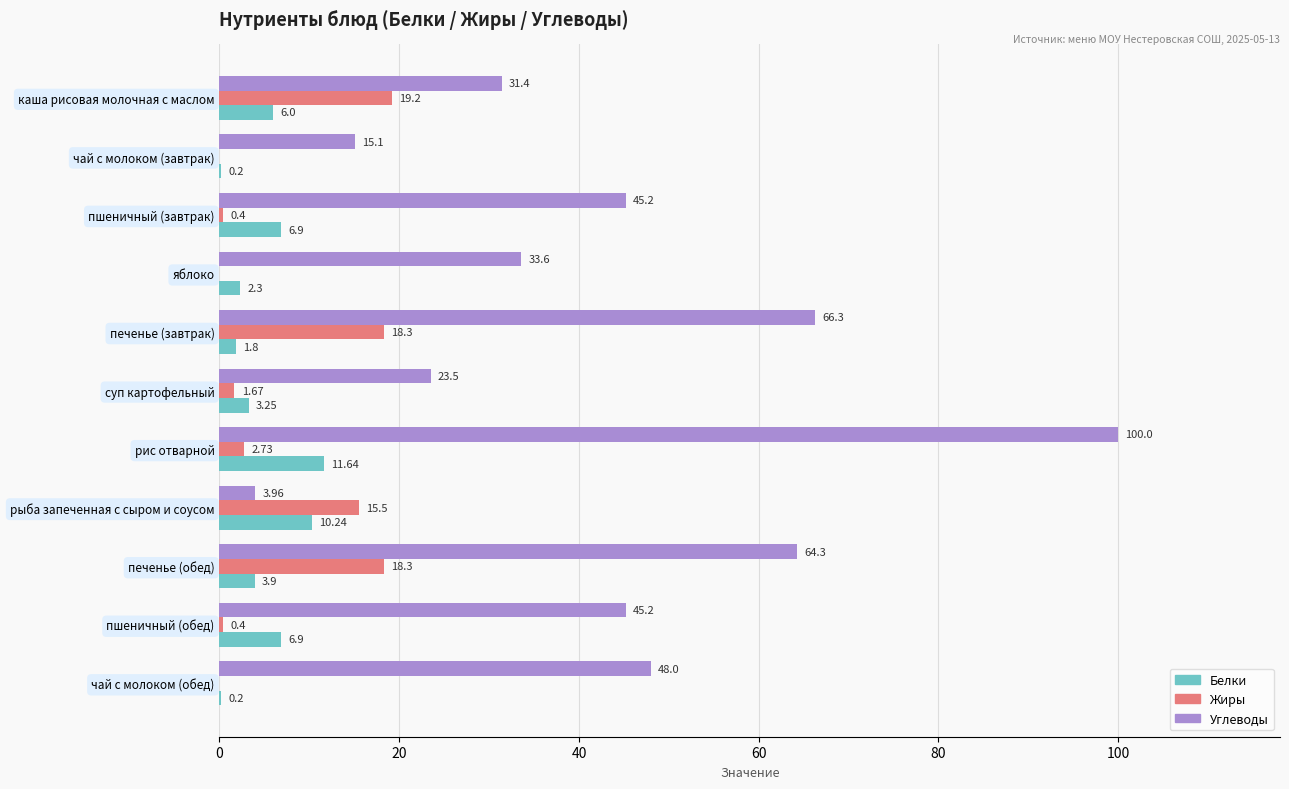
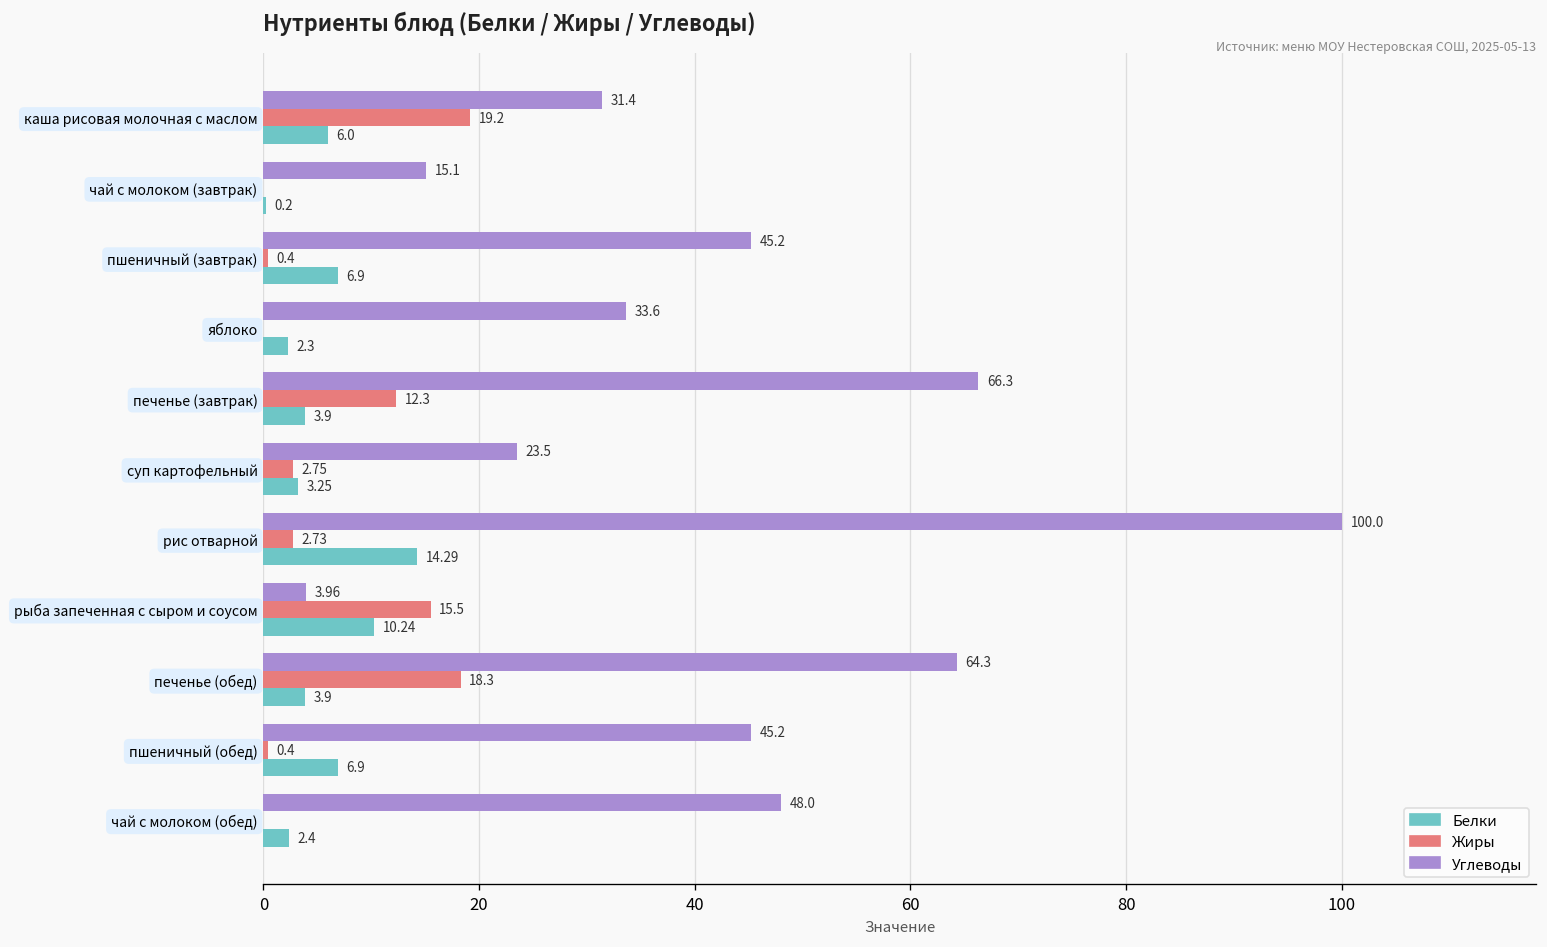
  {
    "Белки": {
      "каша рисовая молочная с маслом": 6.0,
      "чай с молоком (завтрак)": 0.2,
      "пшеничный (завтрак)": 6.9,
      "яблоко": 2.3,
-     "печенье (завтрак)": 1.8,
+     "печенье (завтрак)": 3.9,
      "суп картофельный": 3.25,
-     "рис отварной": 11.64,
+     "рис отварной": 14.29,
      "рыба запеченная с сыром и соусом": 10.24,
      "печенье (обед)": 3.9,
      "пшеничный (обед)": 6.9,
-     "чай с молоком (обед)": 0.2
+     "чай с молоком (обед)": 2.4
    },
    "Жиры": {
      "каша рисовая молочная с маслом": 19.2,
      "пшеничный (завтрак)": 0.4,
-     "печенье (завтрак)": 18.3,
-     "суп картофельный": 1.67,
+     "печенье (завтрак)": 12.3,
+     "суп картофельный": 2.75,
      "рис отварной": 2.73,
      "рыба запеченная с сыром и соусом": 15.5,
      "печенье (обед)": 18.3,
      "пшеничный (обед)": 0.4
    },
    "Углеводы": {
      "каша рисовая молочная с маслом": 31.4,
      "чай с молоком (завтрак)": 15.1,
      "пшеничный (завтрак)": 45.2,
      "яблоко": 33.6,
      "печенье (завтрак)": 66.3,
      "суп картофельный": 23.5,
      "рис отварной": 100.0,
      "рыба запеченная с сыром и соусом": 3.96,
      "печенье (обед)": 64.3,
      "пшеничный (обед)": 45.2,
      "чай с молоком (обед)": 48.0
    }
  }
